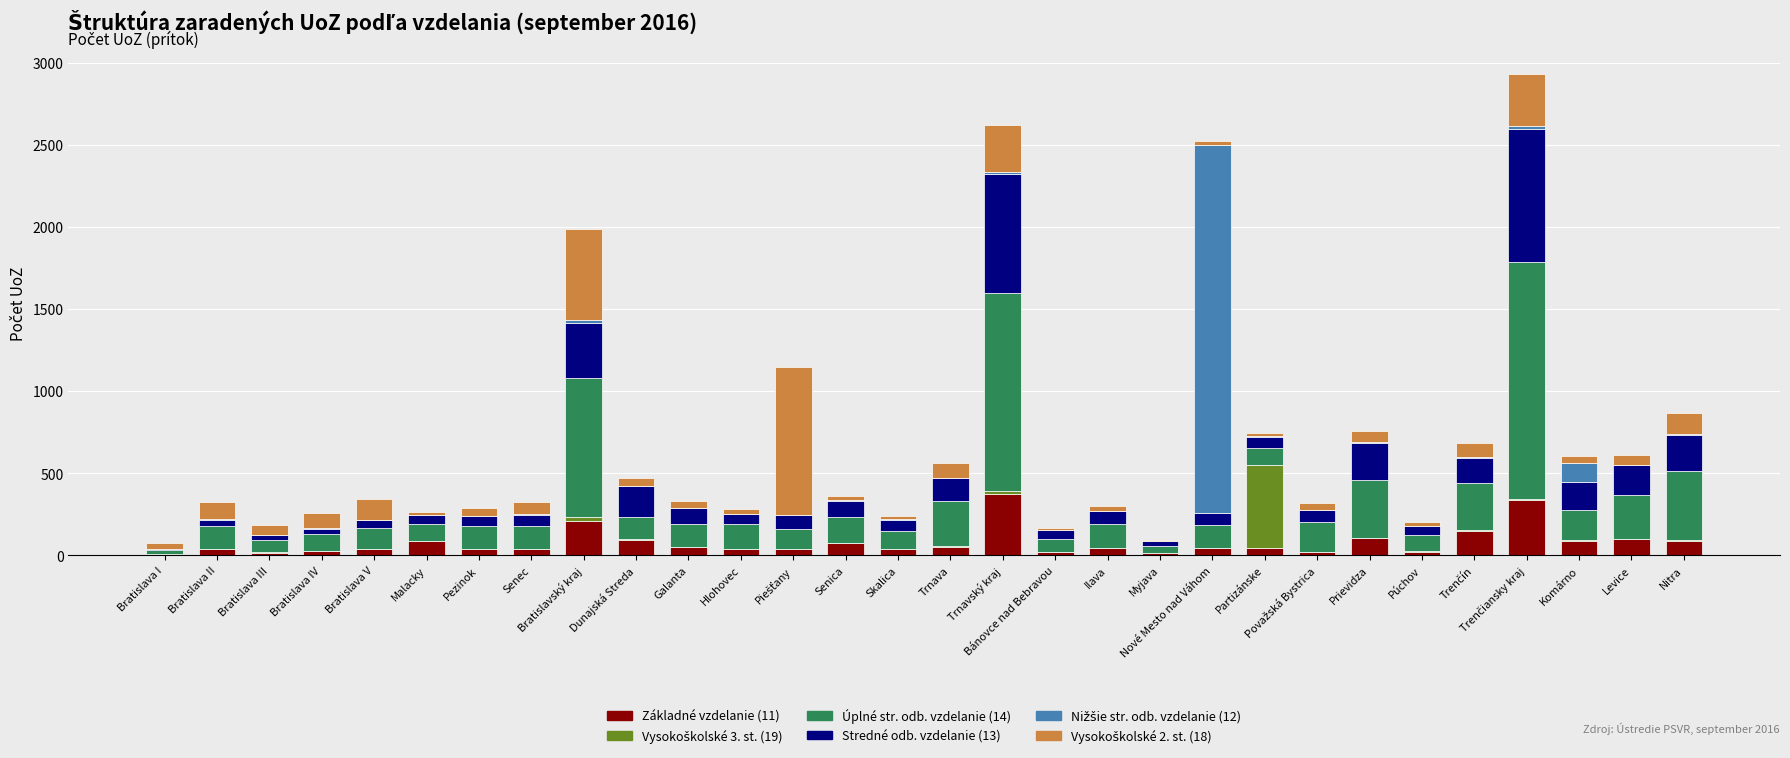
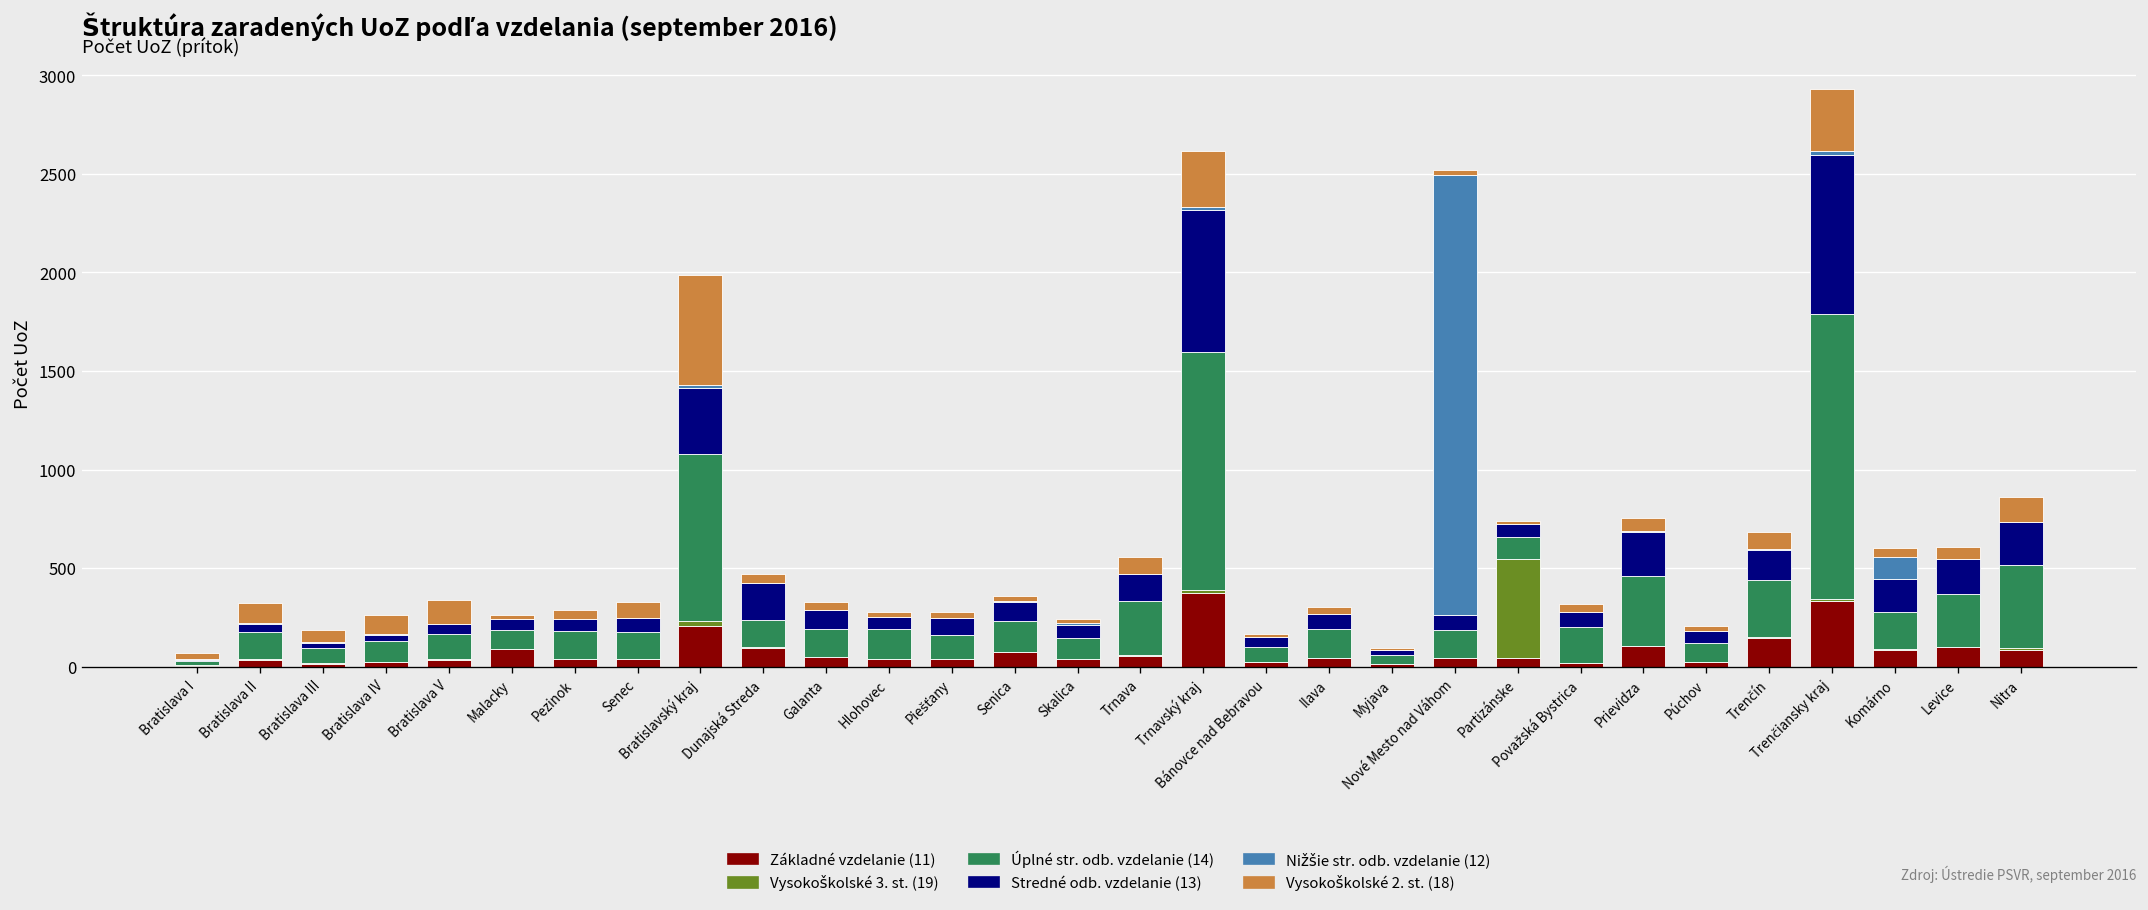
  {
    "Základné vzdelanie (11)": {
      "Bratislava II": 40,
      "Bratislava IV": 20,
      "Bratislava V": 40,
      "Malacky": 90,
      "Pezinok": 40,
      "Senec": 40,
      "Bratislavský kraj": 210,
      "Dunajská Streda": 100,
      "Galanta": 50,
      "Hlohovec": 40,
      "Piešťany": 40,
      "Senica": 70,
      "Skalica": 40,
      "Trnava": 50,
      "Trnavský kraj": 380,
      "Bánovce nad Bebravou": 20,
      "Ilava": 40,
      "Nové Mesto nad Váhom": 40,
      "Partizánske": 50,
      "Považská Bystrica": 20,
      "Prievidza": 100,
      "Púchov": 20,
      "Trenčín": 150,
      "Trenčiansky kraj": 330,
      "Komárno": 90,
      "Levice": 100,
      "Nitra": 90
    },
    "Vysokoškolské 3. st. (19)": {
      "Bratislavský kraj": 20,
      "Piešťany": 0,
      "Bánovce nad Bebravou": 0,
      "Myjava": 0,
      "Nové Mesto nad Váhom": 0,
      "Partizánske": 500,
      "Levice": 0
    },
    "Úplné str. odb. vzdelanie (14)": {
      "Bratislava I": 20,
      "Bratislava II": 140,
      "Bratislava III": 80,
      "Bratislava IV": 110,
      "Bratislava V": 130,
      "Malacky": 100,
      "Pezinok": 140,
      "Senec": 140,
      "Bratislavský kraj": 850,
      "Dunajská Streda": 140,
      "Galanta": 140,
      "Hlohovec": 150,
      "Piešťany": 130,
      "Senica": 160,
      "Skalica": 110,
      "Trnava": 270,
      "Trnavský kraj": 1210,
      "Bánovce nad Bebravou": 80,
      "Ilava": 150,
      "Myjava": 40,
      "Nové Mesto nad Váhom": 140,
      "Partizánske": 110,
      "Považská Bystrica": 190,
      "Prievidza": 350,
      "Púchov": 100,
      "Trenčín": 290,
      "Trenčiansky kraj": 1440,
      "Komárno": 190,
      "Levice": 270,
      "Nitra": 420
    },
    "Stredné odb. vzdelanie (13)": {
      "Bratislava II": 40,
      "Bratislava III": 30,
      "Bratislava IV": 30,
      "Bratislava V": 50,
      "Malacky": 60,
      "Pezinok": 60,
      "Senec": 70,
      "Bratislavský kraj": 340,
      "Dunajská Streda": 190,
      "Galanta": 90,
      "Hlohovec": 60,
      "Piešťany": 80,
      "Senica": 100,
      "Skalica": 70,
      "Trnava": 140,
      "Trnavský kraj": 730,
      "Bánovce nad Bebravou": 60,
      "Ilava": 70,
      "Myjava": 30,
      "Nové Mesto nad Váhom": 80,
      "Partizánske": 70,
      "Považská Bystrica": 80,
      "Prievidza": 230,
      "Púchov": 60,
      "Trenčín": 150,
      "Trenčiansky kraj": 810,
      "Komárno": 170,
      "Levice": 180,
      "Nitra": 220
    },
    "Nižšie str. odb. vzdelanie (12)": {
      "Bratislava V": 0,
      "Dunajská Streda": 0,
      "Piešťany": 0,
      "Bánovce nad Bebravou": 0,
      "Myjava": 0,
      "Nové Mesto nad Váhom": 2240,
      "Považská Bystrica": 0,
      "Trenčiansky kraj": 20,
      "Komárno": 110,
      "Levice": 0
    },
    "Vysokoškolské 2. st. (18)": {
      "Bratislava I": 40,
      "Bratislava II": 100,
      "Bratislava III": 60,
      "Bratislava IV": 100,
      "Bratislava V": 120,
      "Malacky": 20,
      "Pezinok": 40,
      "Senec": 80,
      "Bratislavský kraj": 560,
      "Dunajská Streda": 50,
      "Galanta": 40,
      "Hlohovec": 30,
-     "Piešťany": 900,
+     "Piešťany": 30,
      "Senica": 20,
      "Skalica": 20,
      "Trnava": 90,
      "Trnavský kraj": 280,
      "Ilava": 30,
      "Nové Mesto nad Váhom": 30,
      "Partizánske": 20,
      "Považská Bystrica": 40,
      "Prievidza": 70,
      "Púchov": 20,
      "Trenčín": 90,
      "Trenčiansky kraj": 320,
      "Komárno": 50,
      "Levice": 60,
      "Nitra": 130
    }
  }
